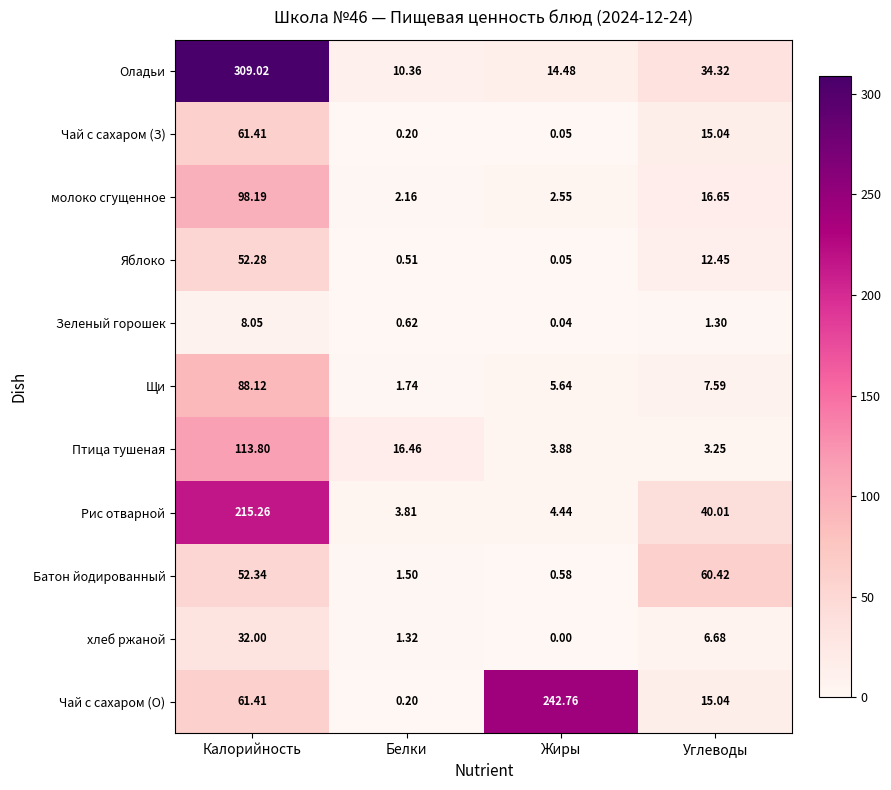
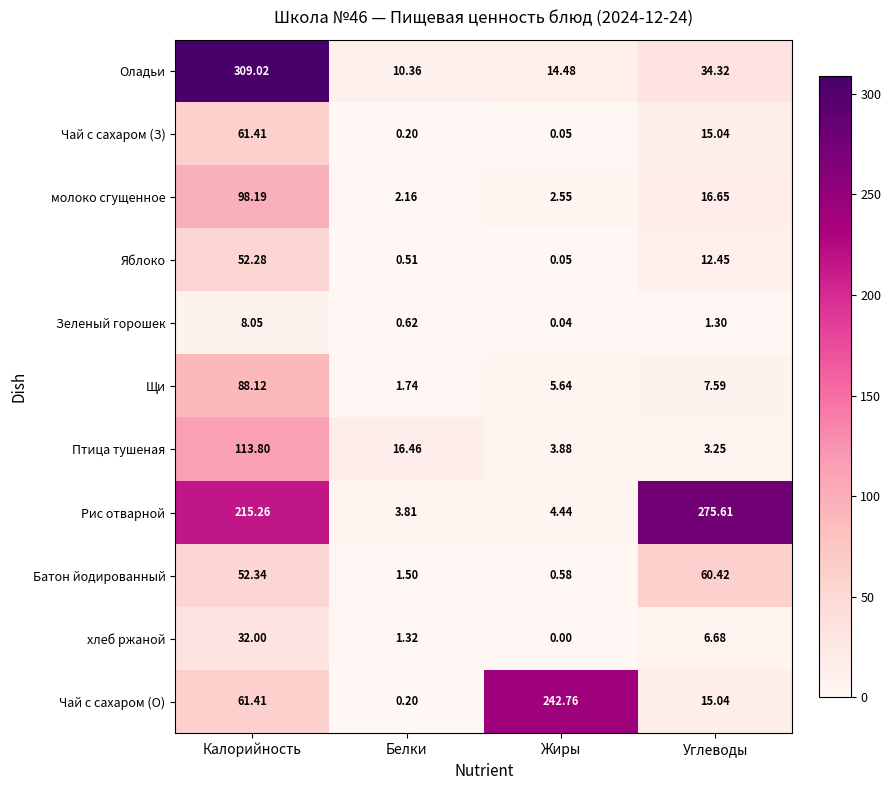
  {
    "Оладьи": {
      "Калорийность": 309.02,
      "Белки": 10.36,
      "Жиры": 14.48,
      "Углеводы": 34.32
    },
    "Чай с сахаром (З)": {
      "Калорийность": 61.41,
      "Белки": 0.20,
      "Жиры": 0.05,
      "Углеводы": 15.04
    },
    "молоко сгущенное": {
      "Калорийность": 98.19,
      "Белки": 2.16,
      "Жиры": 2.55,
      "Углеводы": 16.65
    },
    "Яблоко": {
      "Калорийность": 52.28,
      "Белки": 0.51,
      "Жиры": 0.05,
      "Углеводы": 12.45
    },
    "Зеленый горошек": {
      "Калорийность": 8.05,
      "Белки": 0.62,
      "Жиры": 0.04,
      "Углеводы": 1.30
    },
    "Щи": {
      "Калорийность": 88.12,
      "Белки": 1.74,
      "Жиры": 5.64,
      "Углеводы": 7.59
    },
    "Птица тушеная": {
      "Калорийность": 113.80,
      "Белки": 16.46,
      "Жиры": 3.88,
      "Углеводы": 3.25
    },
    "Рис отварной": {
      "Калорийность": 215.26,
      "Белки": 3.81,
      "Жиры": 4.44,
-     "Углеводы": 40.01
+     "Углеводы": 275.61
    },
    "Батон йодированный": {
      "Калорийность": 52.34,
      "Белки": 1.50,
      "Жиры": 0.58,
      "Углеводы": 60.42
    },
    "хлеб ржаной": {
      "Калорийность": 32.00,
      "Белки": 1.32,
      "Жиры": 0.00,
      "Углеводы": 6.68
    },
    "Чай с сахаром (О)": {
      "Калорийность": 61.41,
      "Белки": 0.20,
      "Жиры": 242.76,
      "Углеводы": 15.04
    }
  }
